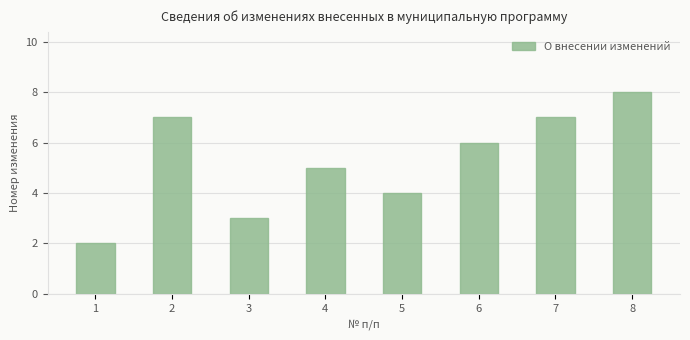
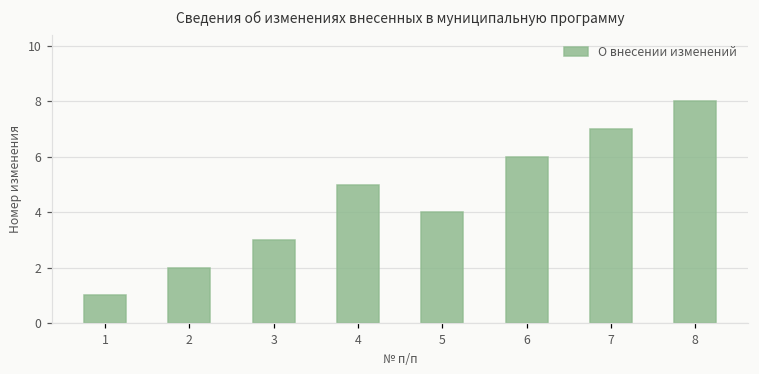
  {
-   "1": 2,
-   "2": 7,
+   "1": 1,
+   "2": 2,
    "3": 3,
    "4": 5,
    "5": 4,
    "6": 6,
    "7": 7,
    "8": 8
  }
